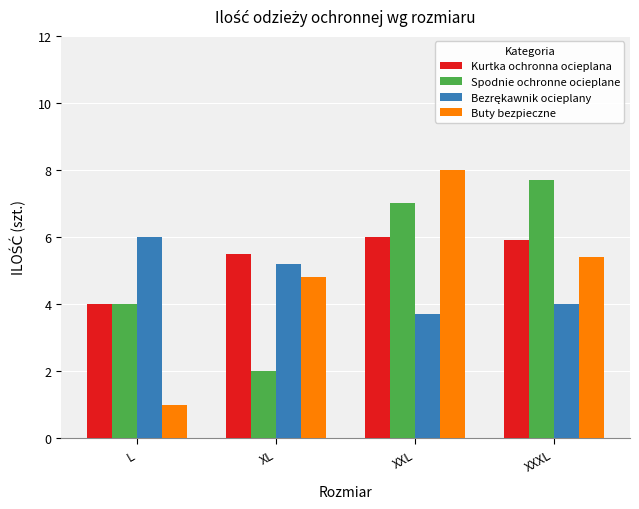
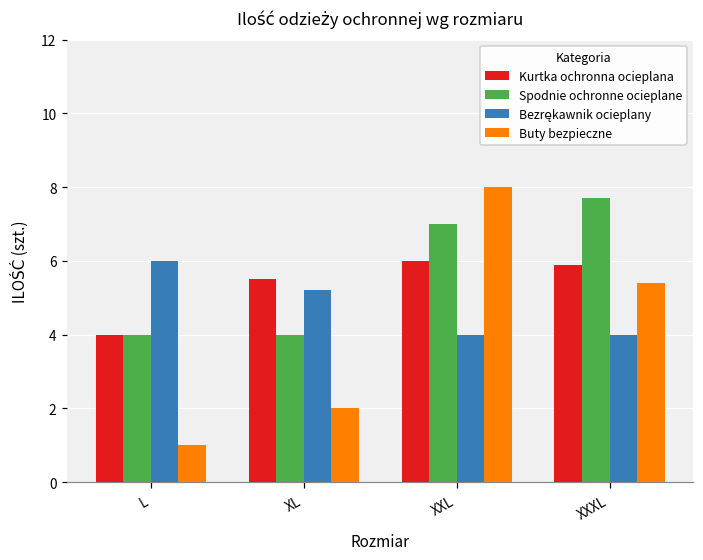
  {
    "Kurtka ochronna ocieplana": {
      "L": 4.0,
      "XL": 5.5,
      "XXL": 6.0,
      "XXXL": 5.9
    },
    "Spodnie ochronne ocieplane": {
      "L": 4,
-     "XL": 2,
+     "XL": 4,
      "XXL": 7,
      "XXXL": 7.7
    },
    "Bezrękawnik ocieplany": {
      "L": 6.0,
      "XL": 5.2,
-     "XXL": 3.7,
+     "XXL": 4.0,
      "XXXL": 4.0
    },
    "Buty bezpieczne": {
      "L": 1.0,
-     "XL": 4.8,
+     "XL": 2.0,
      "XXL": 8.0,
      "XXXL": 5.4
    }
  }
